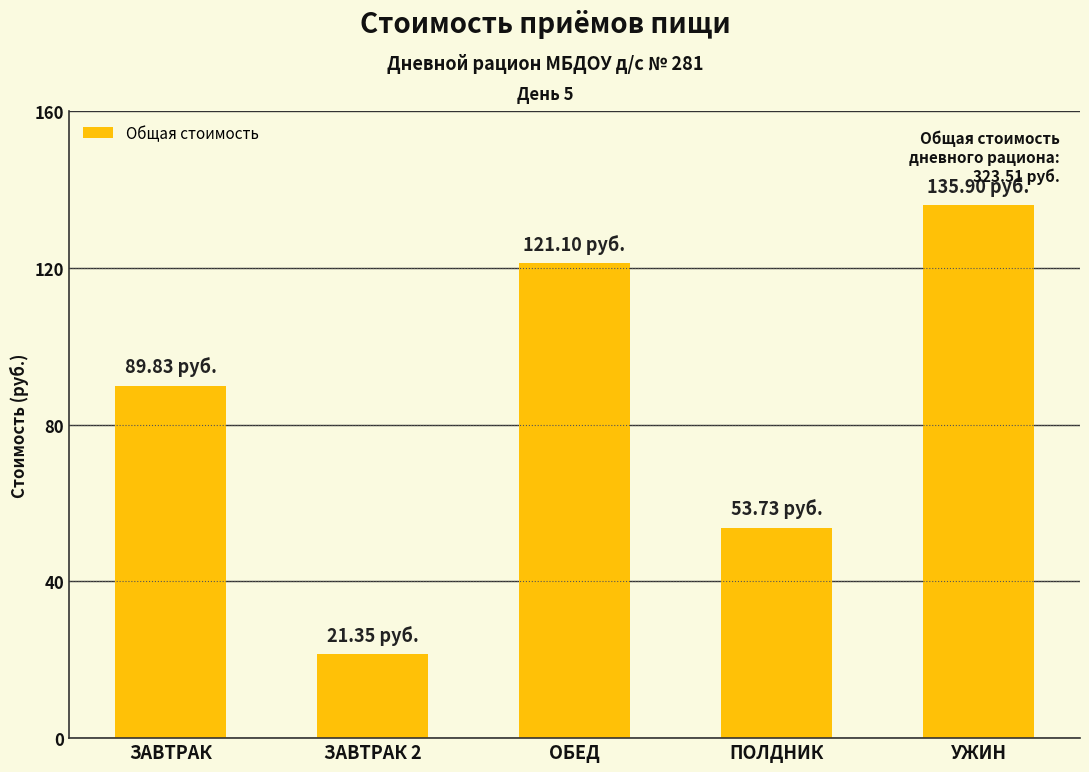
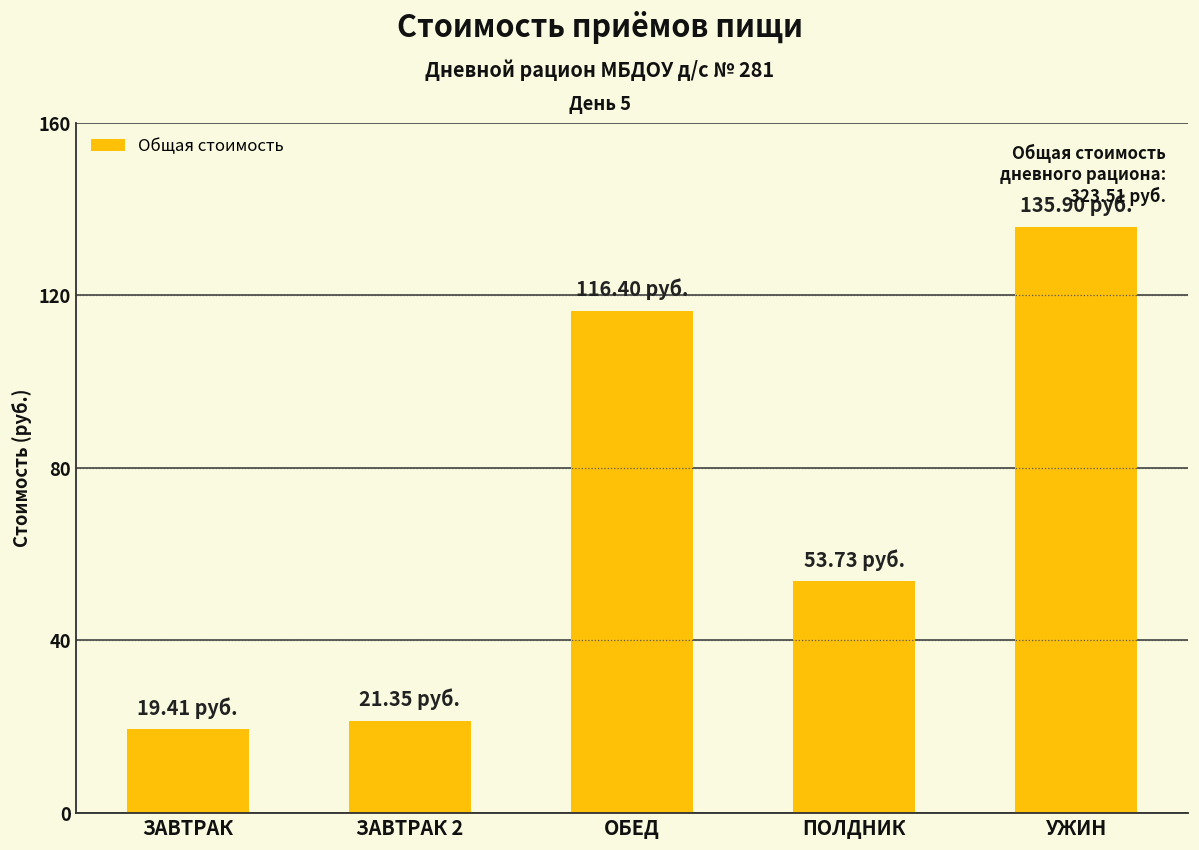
  {
-   "ЗАВТРАК": 89.83,
+   "ЗАВТРАК": 19.41,
    "ЗАВТРАК 2": 21.35,
-   "ОБЕД": 121.10,
+   "ОБЕД": 116.40,
    "ПОЛДНИК": 53.73
  }
